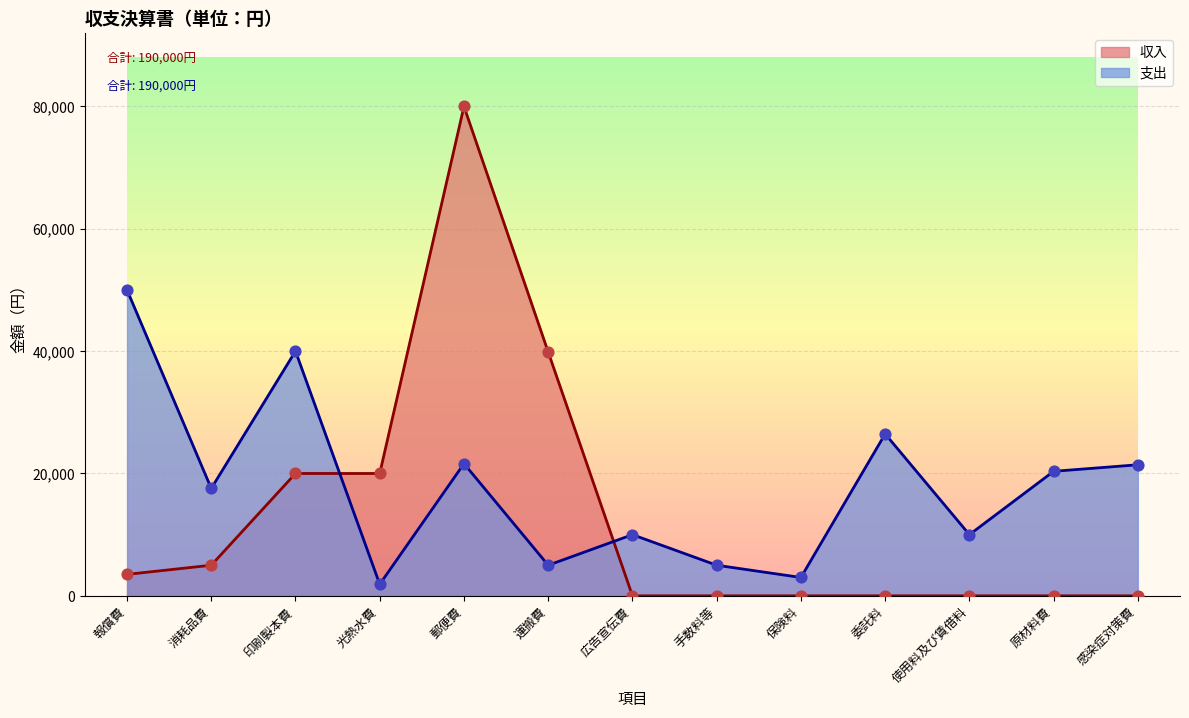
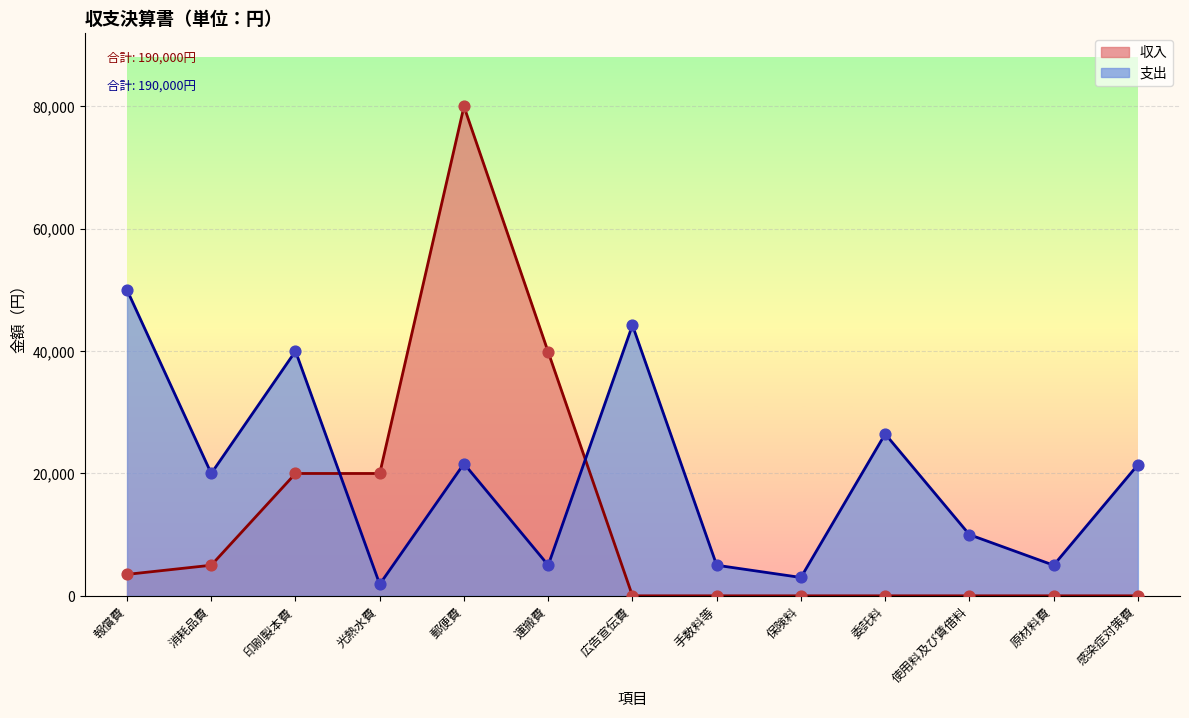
  {
    "収入": {
      "報償費": "4,000",
      "消耗品費": "5,000",
      "印刷製本費": "20,000",
      "光熱水費": "20,000",
      "郵便費": "80,000",
      "運搬費": "40,000",
      "広告宣伝費": "0",
      "手数料等": "0",
      "保険料": "0",
      "委託料": "0",
      "使用料及び賃借料": "0",
      "原材料費": "0",
      "感染症対策費": "0"
    },
    "支出": {
      "報償費": "50,000",
-     "消耗品費": "18,000",
+     "消耗品費": "20,000",
      "印刷製本費": "40,000",
      "光熱水費": "2,000",
      "郵便費": "22,000",
      "運搬費": "5,000",
-     "広告宣伝費": "10,000",
+     "広告宣伝費": "44,000",
      "手数料等": "5,000",
      "保険料": "3,000",
      "委託料": "26,000",
      "使用料及び賃借料": "10,000",
-     "原材料費": "20,000",
+     "原材料費": "5,000",
      "感染症対策費": "21,000"
    }
  }
